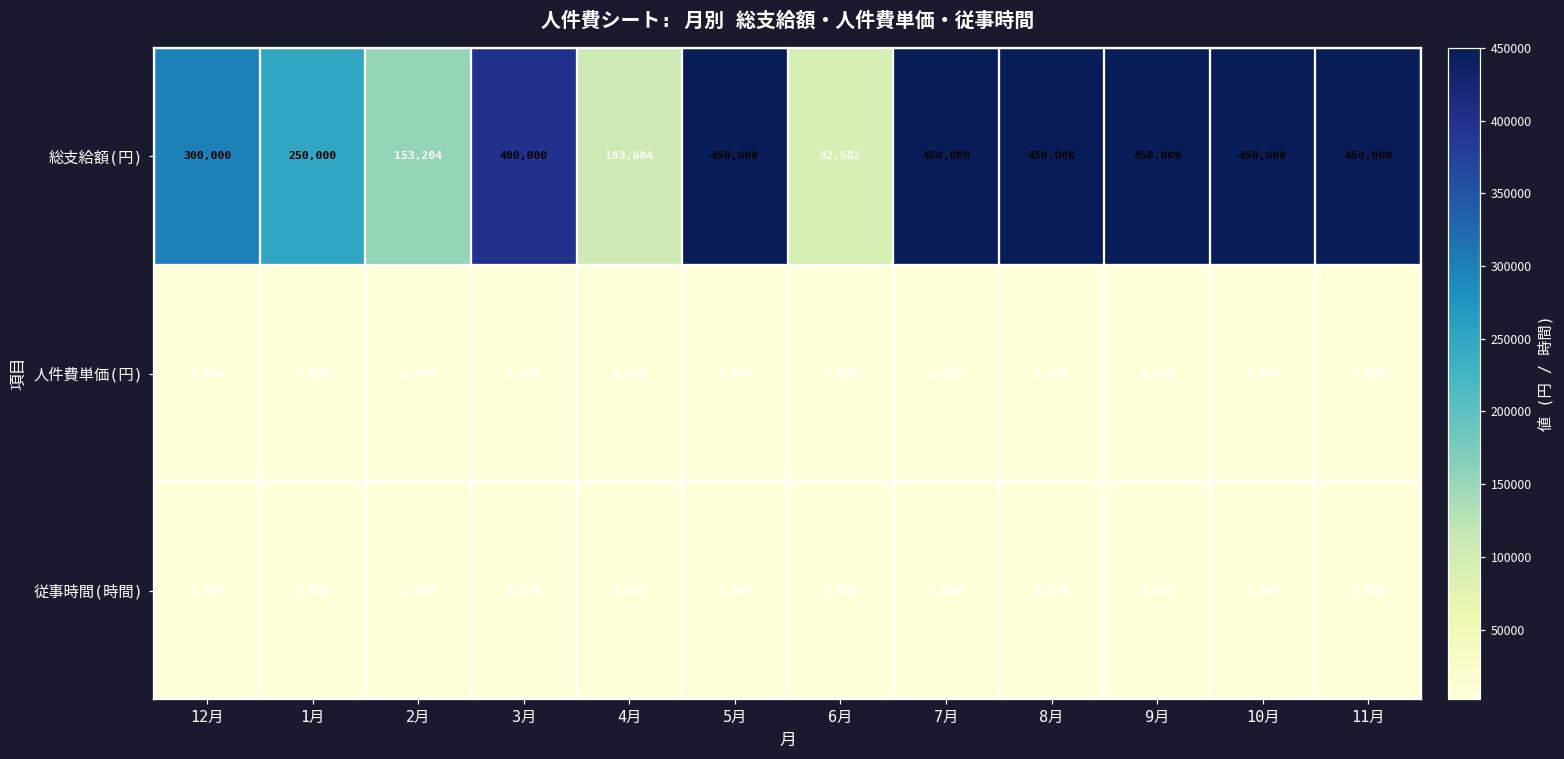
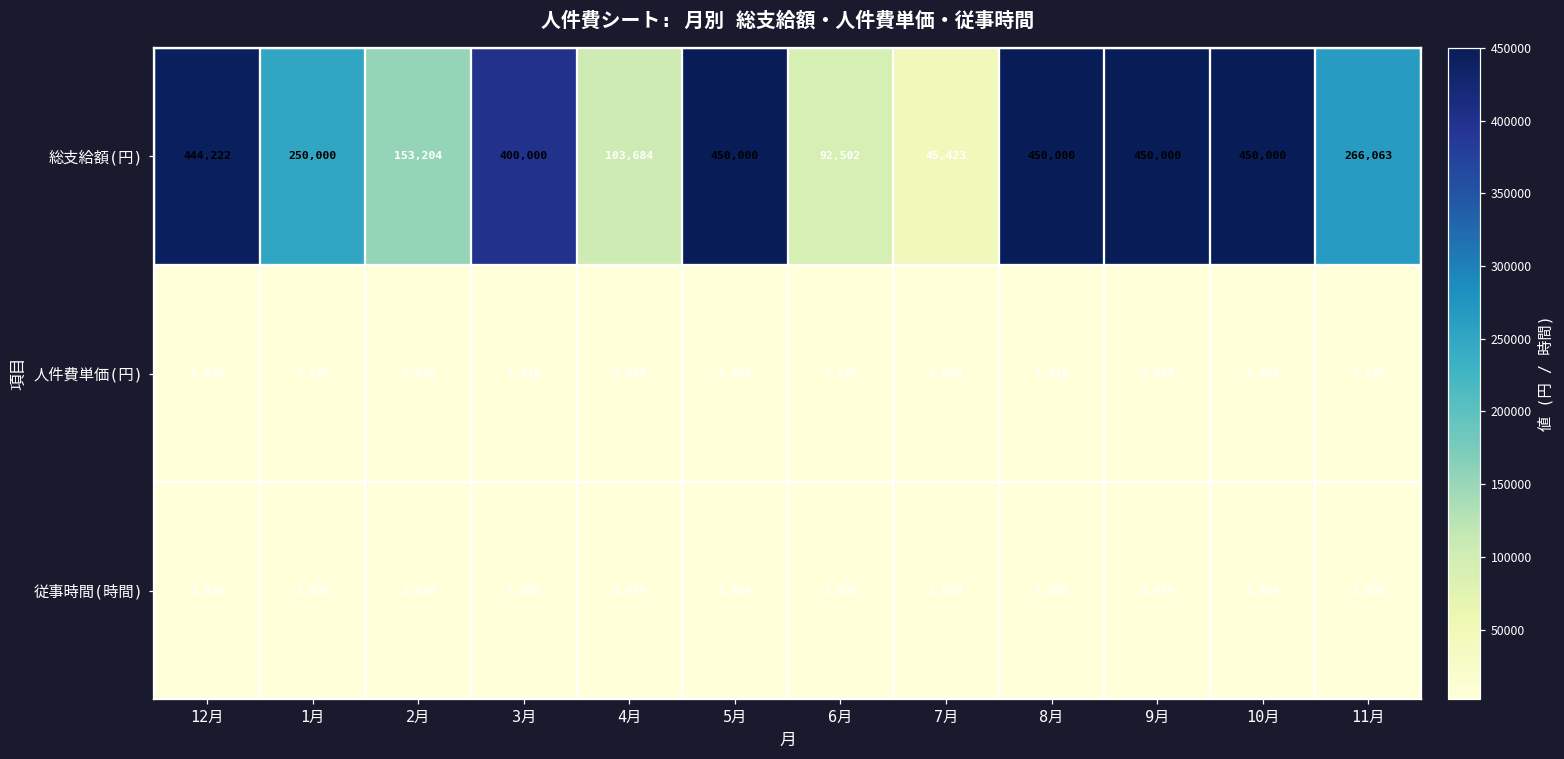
  {
    "総支給額(円)": {
-     "12月": "300,000",
+     "12月": "444,222",
      "1月": "250,000",
      "2月": "153,204",
      "3月": "400,000",
      "4月": "103,684",
      "5月": "450,000",
      "6月": "92,502",
-     "7月": "450,000",
+     "7月": "45,423",
      "8月": "450,000",
      "9月": "450,000",
      "10月": "450,000",
-     "11月": "450,000"
+     "11月": "266,063"
    }
  }
